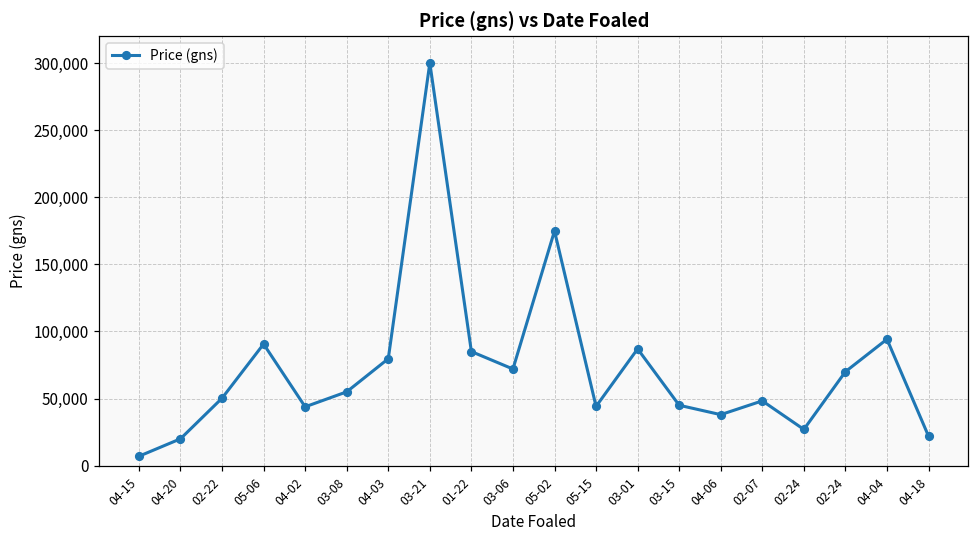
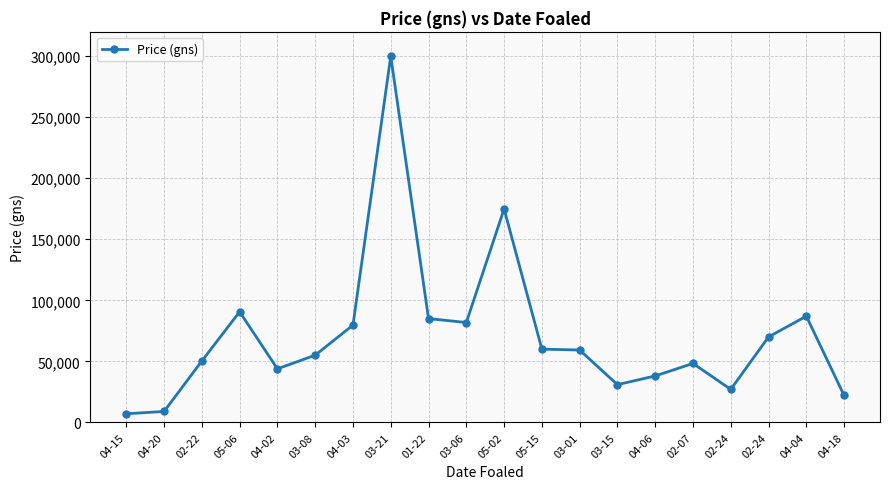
  {
    "04-15": "7,000",
-   "04-20": "20,000",
+   "04-20": "9,000",
    "02-22": "50,000",
    "05-06": "91,000",
    "04-02": "44,000",
    "03-08": "55,000",
    "04-03": "80,000",
    "03-21": "300,000",
    "01-22": "85,000",
-   "03-06": "72,000",
+   "03-06": "82,000",
    "05-02": "175,000",
-   "05-15": "44,000",
-   "03-01": "87,000",
-   "03-15": "45,000",
+   "05-15": "60,000",
+   "03-01": "59,000",
+   "03-15": "31,000",
    "04-06": "38,000",
    "02-07": "48,000",
-   "04-04": "94,000",
+   "04-04": "87,000",
    "04-18": "22,000"
  }
